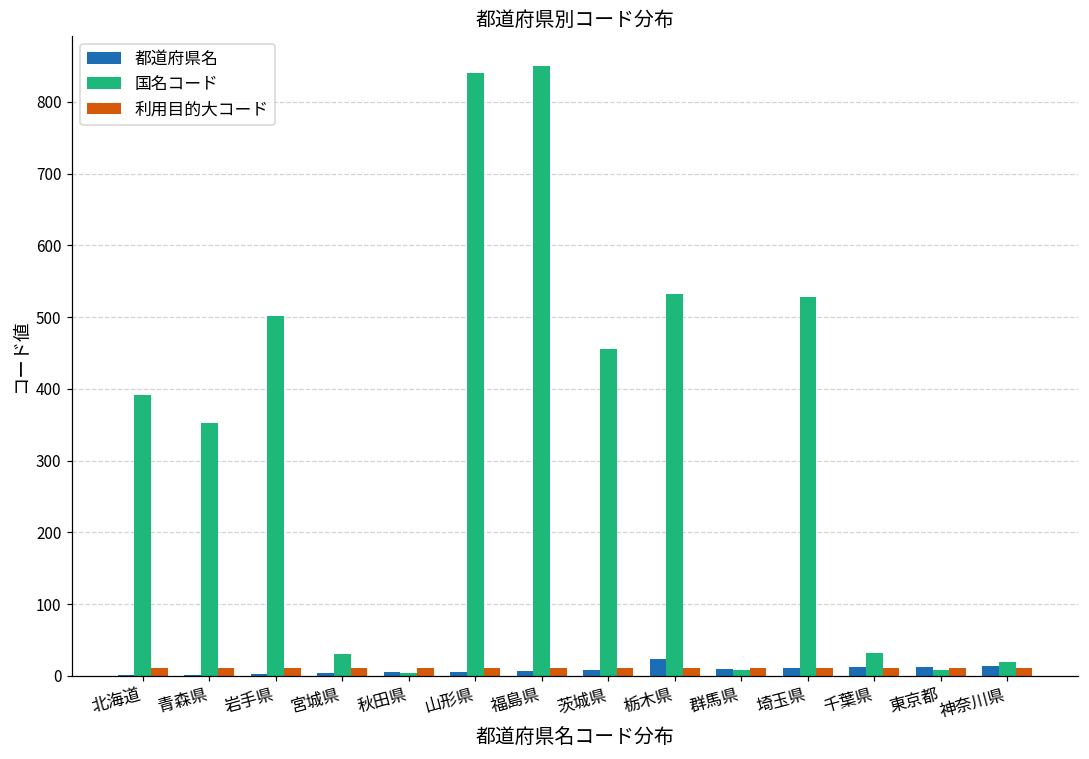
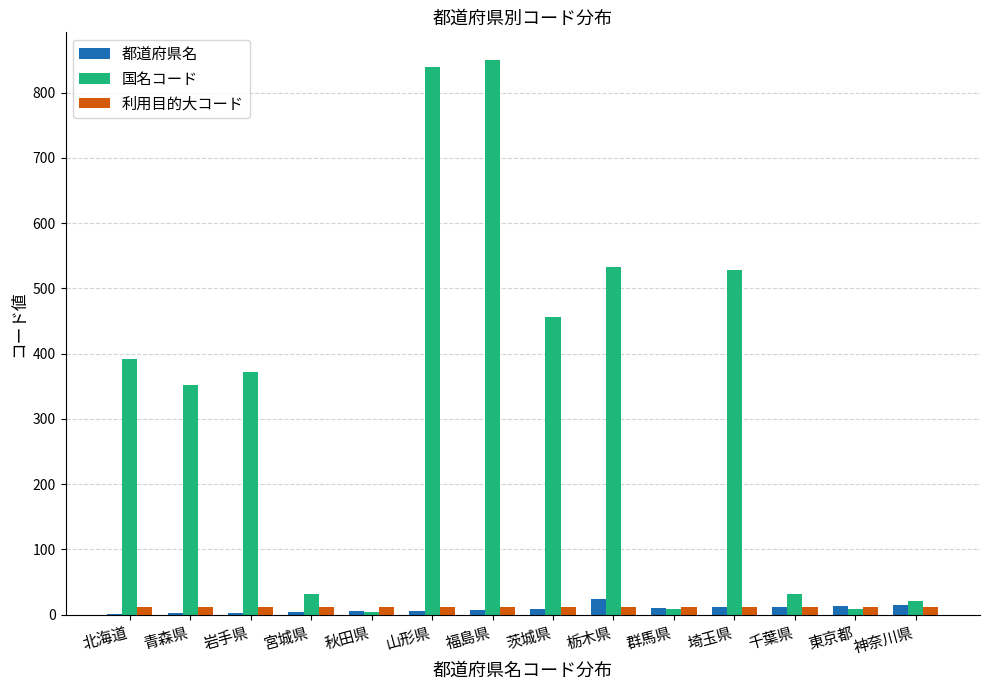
  {
    "都道府県名": {
      "宮城県": 0,
      "秋田県": 10,
      "山形県": 10,
      "福島県": 10,
      "茨城県": 10,
      "栃木県": 20,
      "群馬県": 10,
      "埼玉県": 10,
      "千葉県": 10,
      "東京都": 10,
      "神奈川県": 10
    },
    "国名コード": {
      "北海道": 390,
      "青森県": 350,
-     "岩手県": 500,
+     "岩手県": 370,
      "宮城県": 30,
      "秋田県": 0,
      "山形県": 840,
      "福島県": 850,
      "茨城県": 460,
      "栃木県": 530,
      "群馬県": 10,
      "埼玉県": 530,
      "千葉県": 30,
      "東京都": 10,
      "神奈川県": 20
    },
    "利用目的大コード": {
      "北海道": 10,
      "青森県": 10,
      "岩手県": 10,
      "宮城県": 10,
      "秋田県": 10,
      "山形県": 10,
      "福島県": 10,
      "茨城県": 10,
      "栃木県": 10,
      "群馬県": 10,
      "埼玉県": 10,
      "千葉県": 10,
      "東京都": 10,
      "神奈川県": 10
    }
  }
